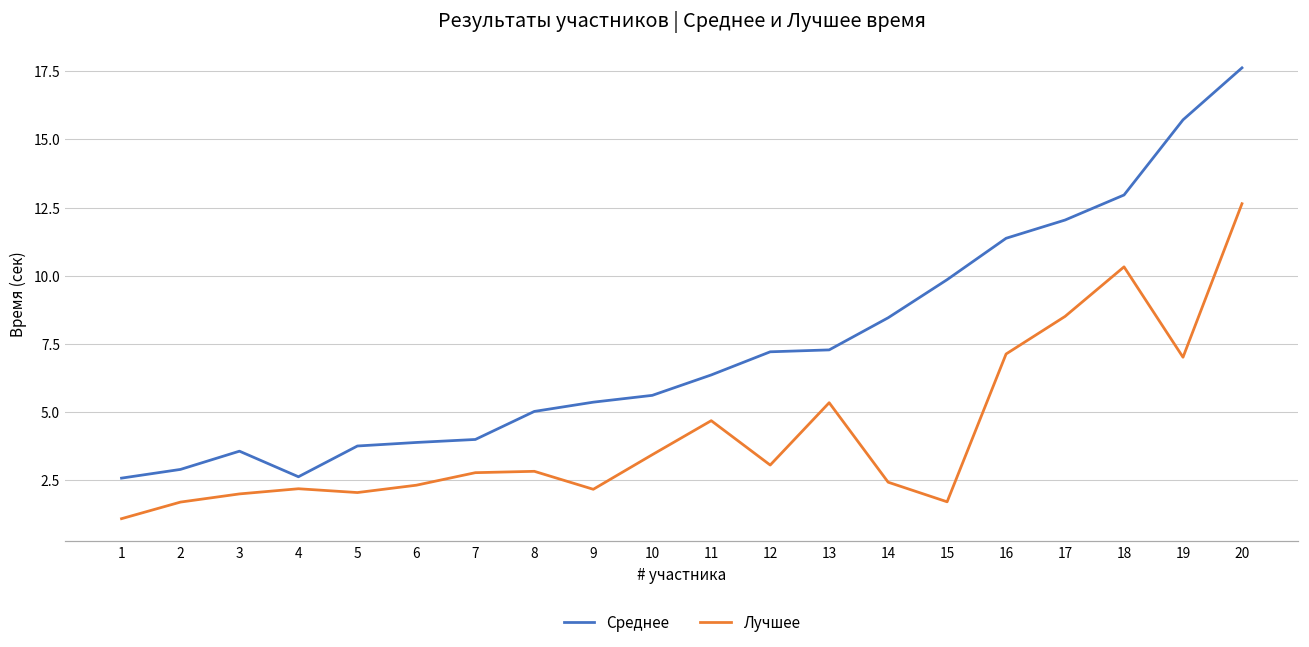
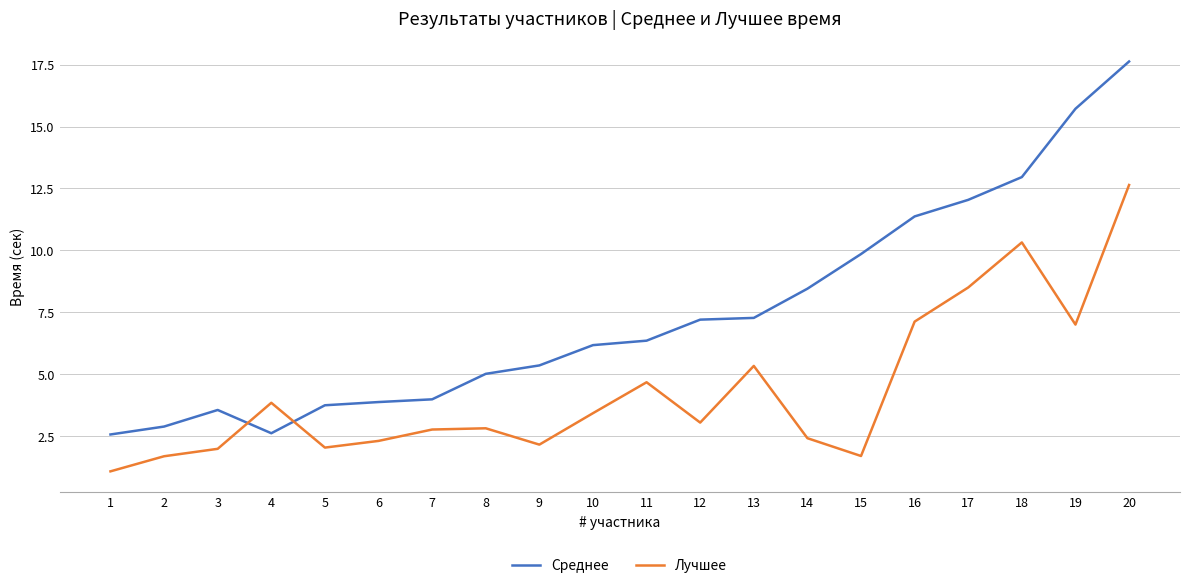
  {
    "Среднее": {
      "1": 2.6,
      "2": 2.9,
      "3": 3.6,
      "4": 2.6,
      "5": 3.7,
      "6": 3.9,
      "7": 4.0,
      "8": 5.0,
      "9": 5.4,
-     "10": 5.6,
+     "10": 6.2,
      "11": 6.4,
      "12": 7.2,
      "13": 7.3,
      "14": 8.5,
      "15": 9.9,
      "16": 11.4,
      "17": 12.0,
      "18": 13.0,
      "19": 15.7,
      "20": 17.6
    },
    "Лучшее": {
      "1": 1.1,
      "2": 1.7,
      "3": 2.0,
-     "4": 2.2,
+     "4": 3.8,
      "5": 2.0,
      "6": 2.3,
      "7": 2.8,
      "8": 2.8,
      "9": 2.2,
      "10": 3.4,
      "11": 4.7,
      "12": 3.0,
      "13": 5.3,
      "14": 2.4,
      "15": 1.7,
      "16": 7.1,
      "17": 8.5,
      "18": 10.3,
      "19": 7.0,
      "20": 12.6
    }
  }
